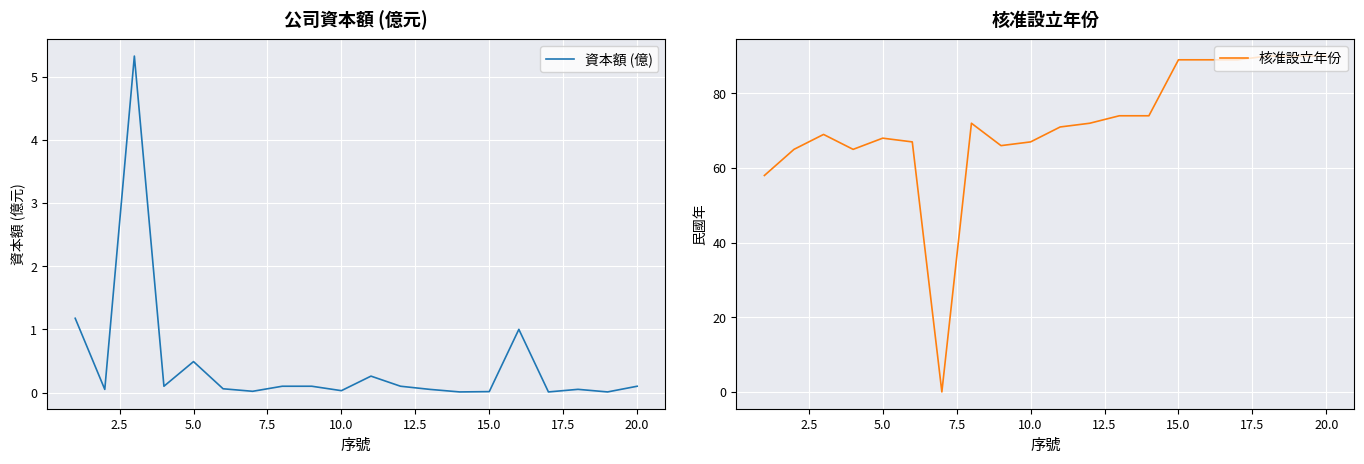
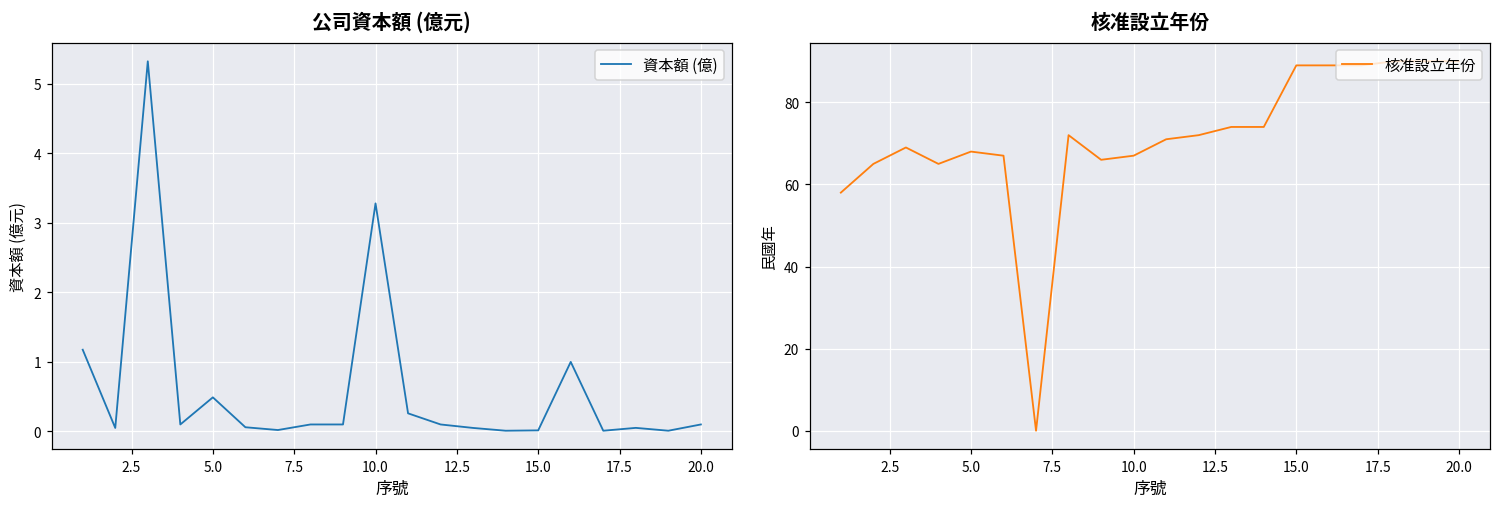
  {
    "公司資本額 (億元)": {
      "5.0": 0.5,
-     "10.0": 0.0,
+     "10.0": 3.3,
      "15.0": 0.0,
      "20.0": 0.1
    },
    "核准設立年份": {
      "5.0": 68,
      "10.0": 67,
      "15.0": 89
    }
  }
